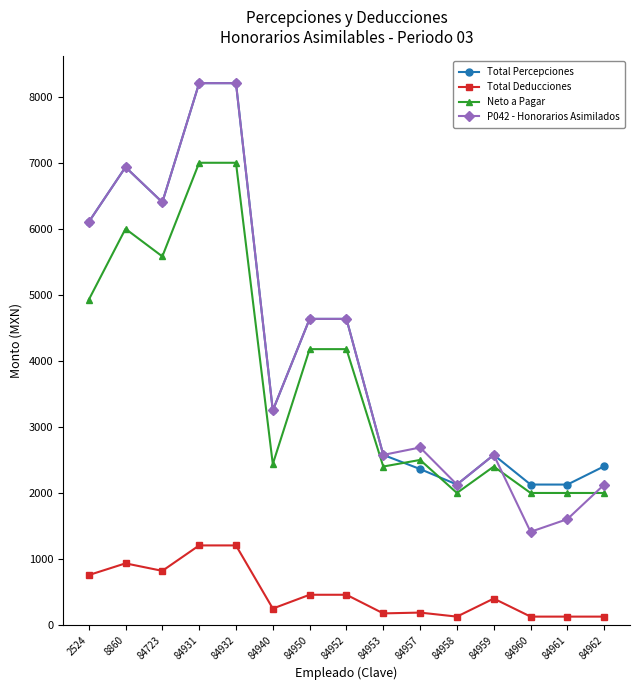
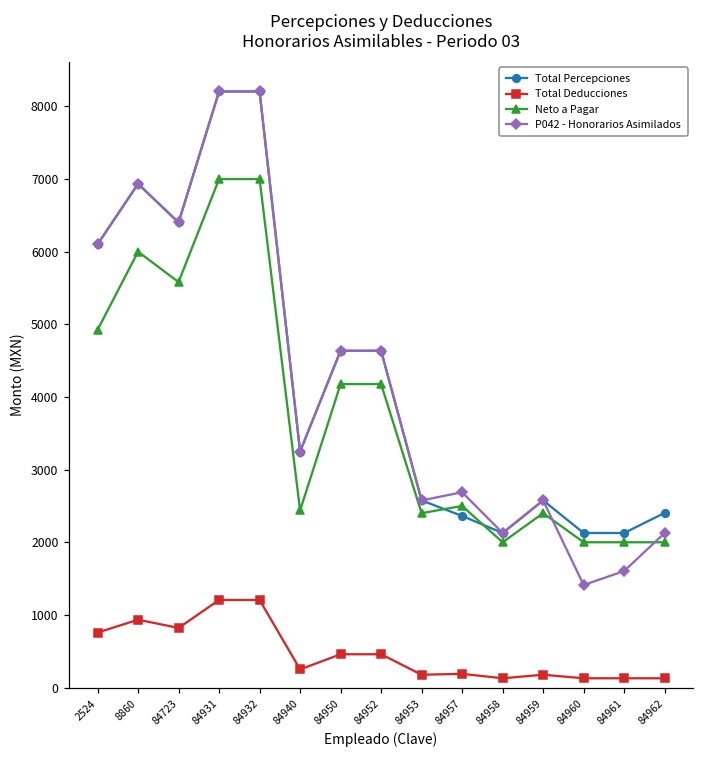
  {
    "Total Percepciones": {
      "84957": 2400,
      "84960": 2100,
      "84961": 2100,
      "84962": 2400
    },
    "Total Deducciones": {
      "2524": 800,
      "8860": 900,
      "84723": 800,
      "84931": 1200,
      "84932": 1200,
      "84940": 200,
      "84950": 500,
      "84952": 500,
      "84953": 200,
      "84957": 200,
      "84958": 100,
-     "84959": 400,
+     "84959": 200,
      "84960": 100,
      "84961": 100,
      "84962": 100
    },
    "Neto a Pagar": {
      "2524": 4900,
      "8860": 6000,
      "84723": 5600,
      "84931": 7000,
      "84932": 7000,
      "84940": 2400,
      "84950": 4200,
      "84952": 4200,
      "84953": 2400,
      "84957": 2500,
      "84958": 2000,
      "84959": 2400,
      "84960": 2000,
      "84961": 2000,
      "84962": 2000
    },
    "P042 - Honorarios Asimilados": {
      "84957": 2700,
      "84960": 1400,
      "84961": 1600,
      "84962": 2100
    }
  }
